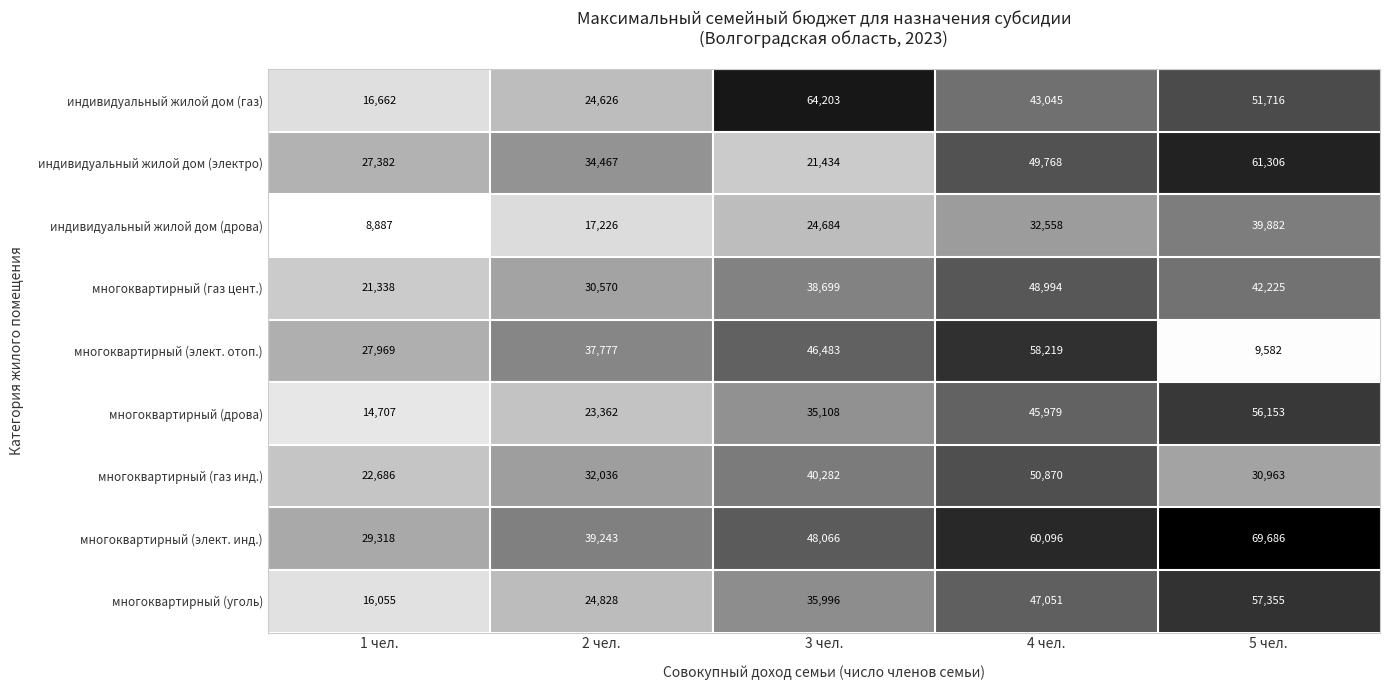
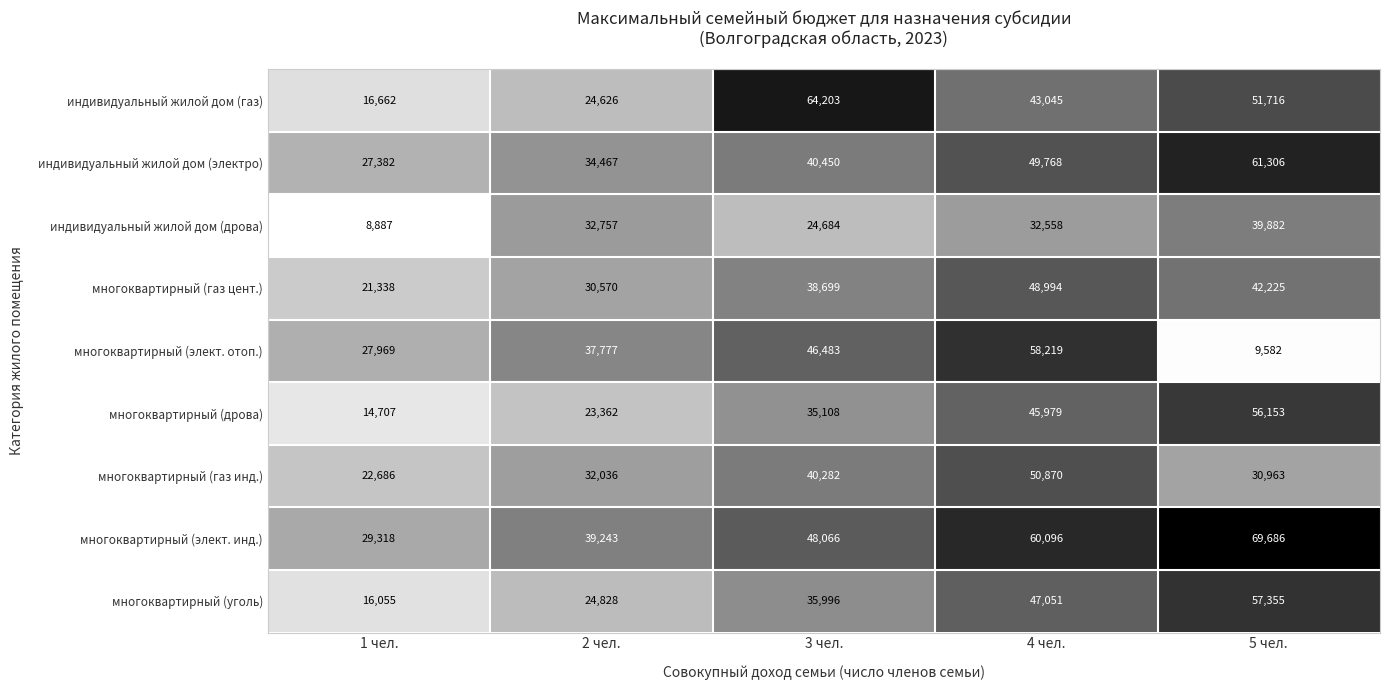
  {
    "индивидуальный жилой дом (газ)": {
      "1 чел.": "16,662",
      "2 чел.": "24,626",
      "3 чел.": "64,203",
      "4 чел.": "43,045",
      "5 чел.": "51,716"
    },
    "индивидуальный жилой дом (электро)": {
      "1 чел.": "27,382",
      "2 чел.": "34,467",
-     "3 чел.": "21,434",
+     "3 чел.": "40,450",
      "4 чел.": "49,768",
      "5 чел.": "61,306"
    },
    "индивидуальный жилой дом (дрова)": {
      "1 чел.": "8,887",
-     "2 чел.": "17,226",
+     "2 чел.": "32,757",
      "3 чел.": "24,684",
      "4 чел.": "32,558",
      "5 чел.": "39,882"
    },
    "многоквартирный (газ цент.)": {
      "1 чел.": "21,338",
      "2 чел.": "30,570",
      "3 чел.": "38,699",
      "4 чел.": "48,994",
      "5 чел.": "42,225"
    },
    "многоквартирный (элект. отоп.)": {
      "1 чел.": "27,969",
      "2 чел.": "37,777",
      "3 чел.": "46,483",
      "4 чел.": "58,219",
      "5 чел.": "9,582"
    },
    "многоквартирный (дрова)": {
      "1 чел.": "14,707",
      "2 чел.": "23,362",
      "3 чел.": "35,108",
      "4 чел.": "45,979",
      "5 чел.": "56,153"
    },
    "многоквартирный (газ инд.)": {
      "1 чел.": "22,686",
      "2 чел.": "32,036",
      "3 чел.": "40,282",
      "4 чел.": "50,870",
      "5 чел.": "30,963"
    },
    "многоквартирный (элект. инд.)": {
      "1 чел.": "29,318",
      "2 чел.": "39,243",
      "3 чел.": "48,066",
      "4 чел.": "60,096",
      "5 чел.": "69,686"
    },
    "многоквартирный (уголь)": {
      "1 чел.": "16,055",
      "2 чел.": "24,828",
      "3 чел.": "35,996",
      "4 чел.": "47,051",
      "5 чел.": "57,355"
    }
  }
